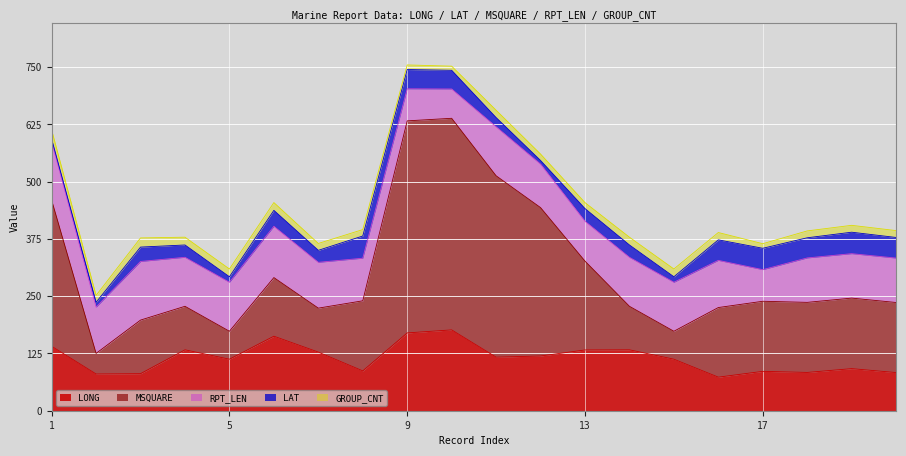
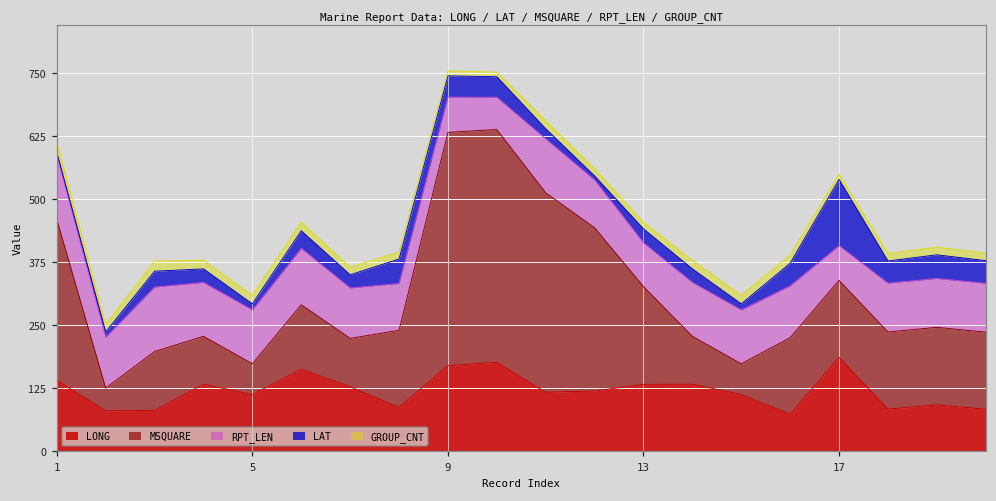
  {
    "LONG": {
      "1": 140,
      "5": 110,
      "9": 170,
      "13": 130,
-     "17": 90
+     "17": 190
    },
    "MSQUARE": {
      "1": 320,
      "5": 60,
      "9": 460,
      "13": 190,
      "17": 150
    },
    "RPT_LEN": {
      "5": 110,
      "9": 70,
      "13": 90,
      "17": 70
    },
    "LAT": {
      "5": 10,
      "9": 40,
      "13": 30,
-     "17": 50
+     "17": 130
    },
    "GROUP_CNT": {
      "1": 20,
      "5": 20,
      "9": 10,
      "13": 10,
      "17": 10
    }
  }
